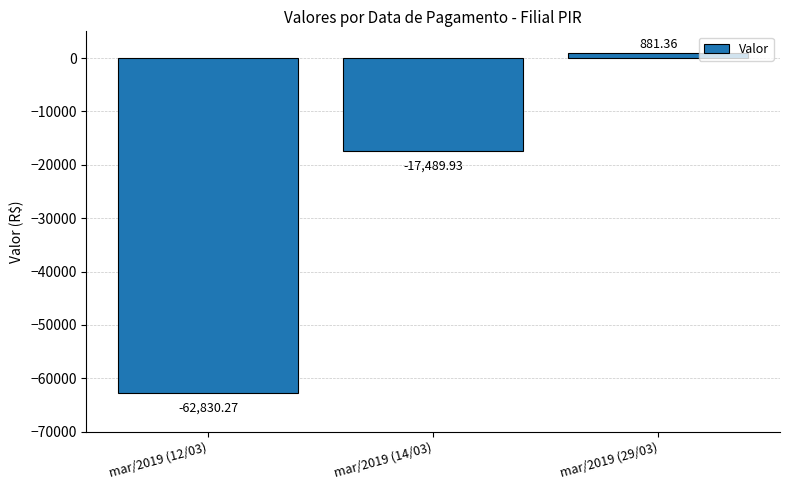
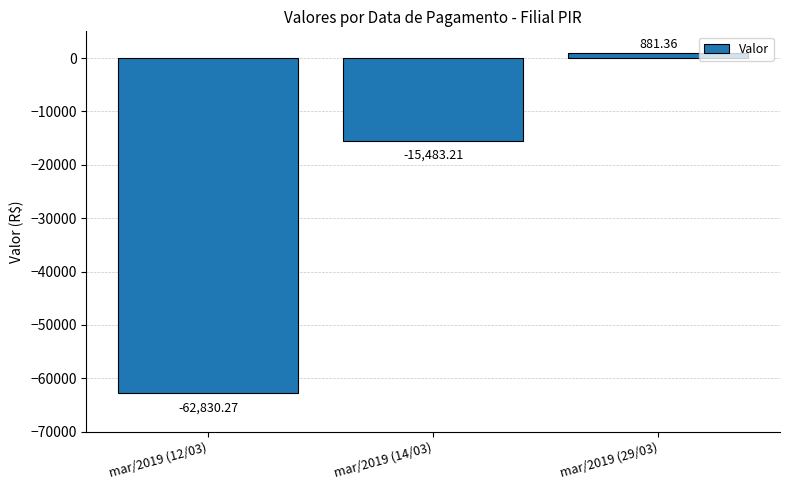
  {
    "mar/2019 (12/03)": "-62,830.27",
-   "mar/2019 (14/03)": "-17,489.93",
+   "mar/2019 (14/03)": "-15,483.21",
    "mar/2019 (29/03)": "881.36"
  }
